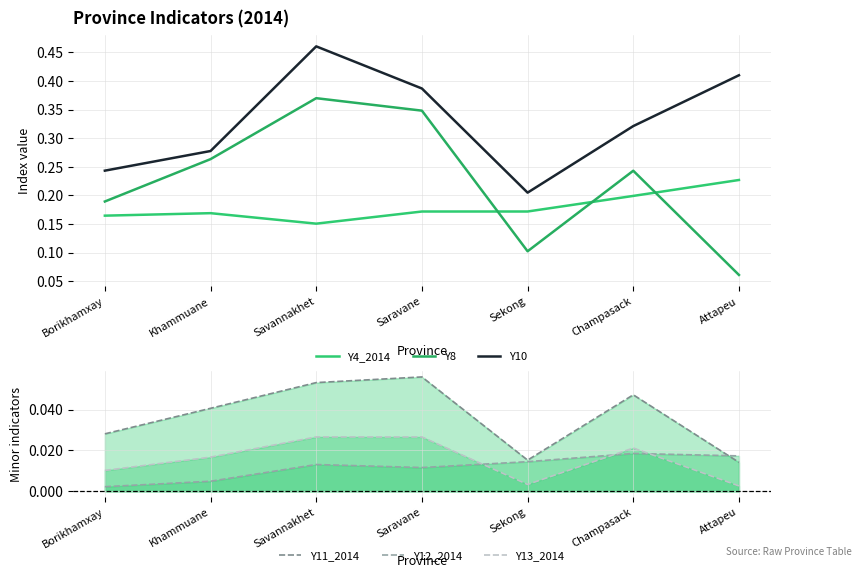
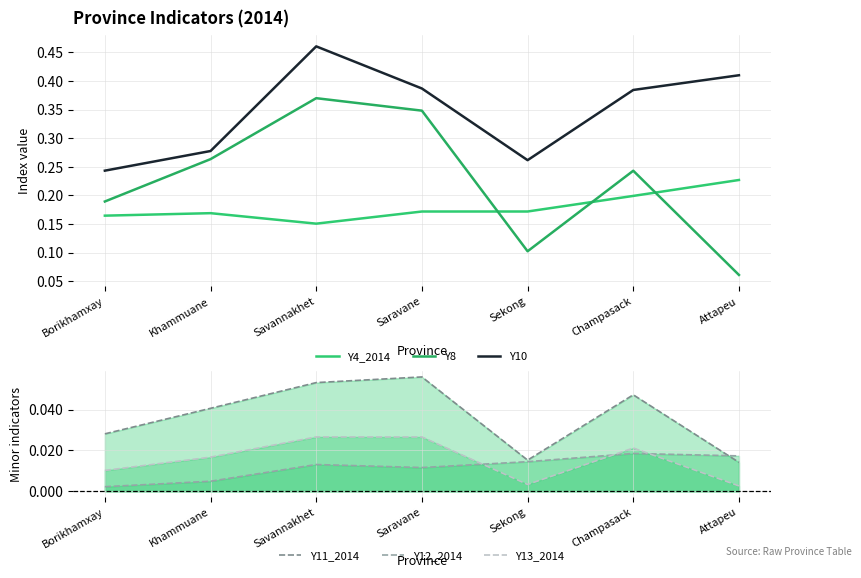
  {
    "Province Indicators (2014)": {
      "Y10": {
        "Borikhamxay": 0.24,
        "Khammuane": 0.28,
        "Savannakhet": 0.46,
        "Saravane": 0.39,
-       "Sekong": 0.20,
-       "Champasack": 0.32,
+       "Sekong": 0.26,
+       "Champasack": 0.38,
        "Attapeu": 0.41
      }
    }
  }
